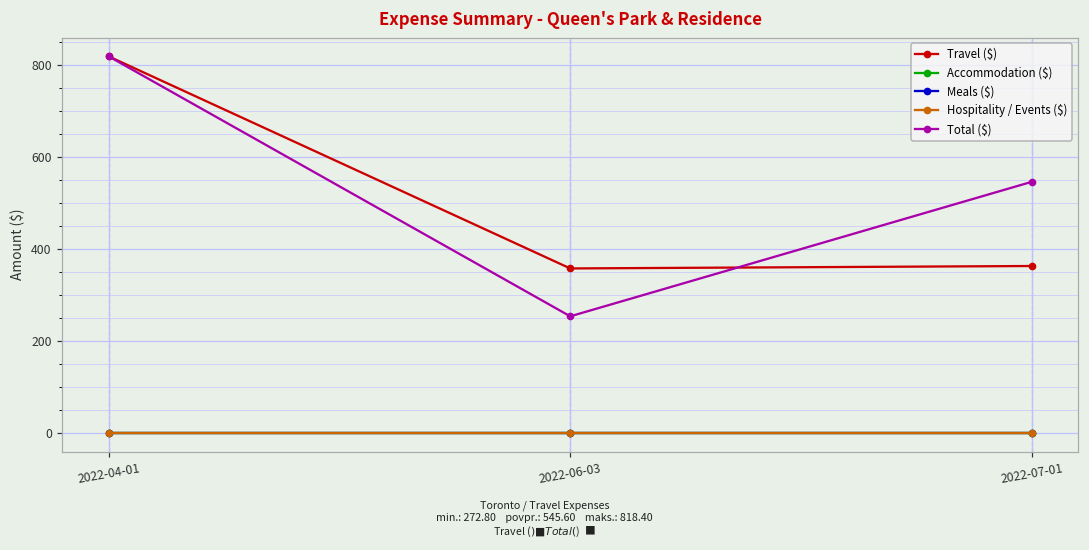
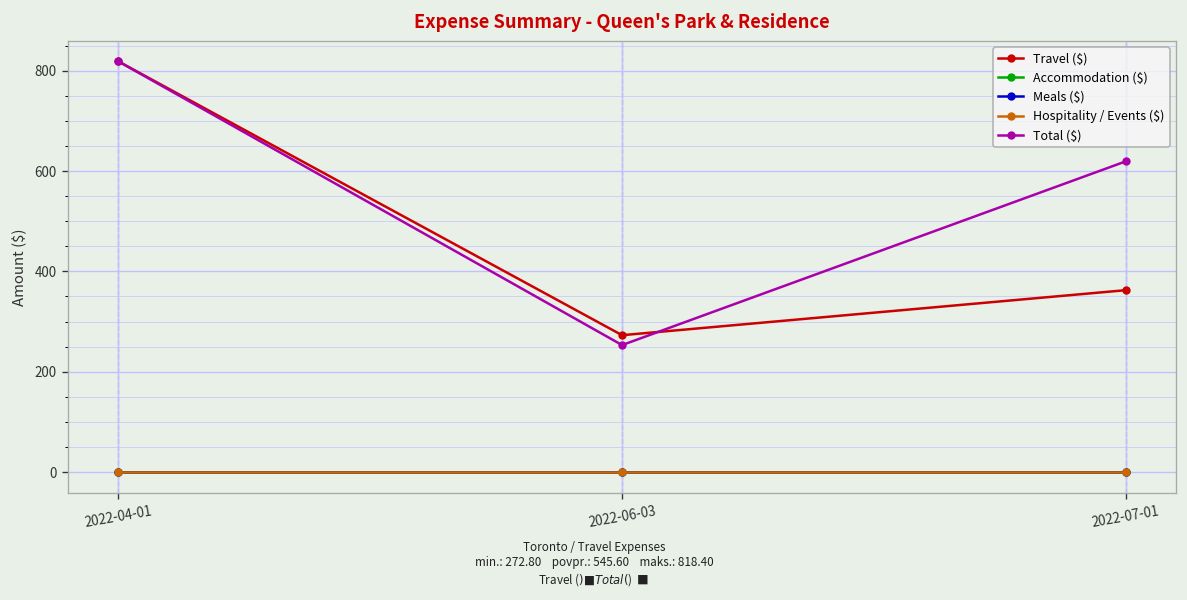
  {
    "Travel ($)": {
-     "2022-06-03": 360,
+     "2022-06-03": 270,
      "2022-07-01": 360
    },
    "Hospitality / Events ($)": {
      "2022-04-01": 0,
      "2022-06-03": 0,
      "2022-07-01": 0
    },
    "Total ($)": {
      "2022-06-03": 250,
-     "2022-07-01": 550
+     "2022-07-01": 620
    }
  }
